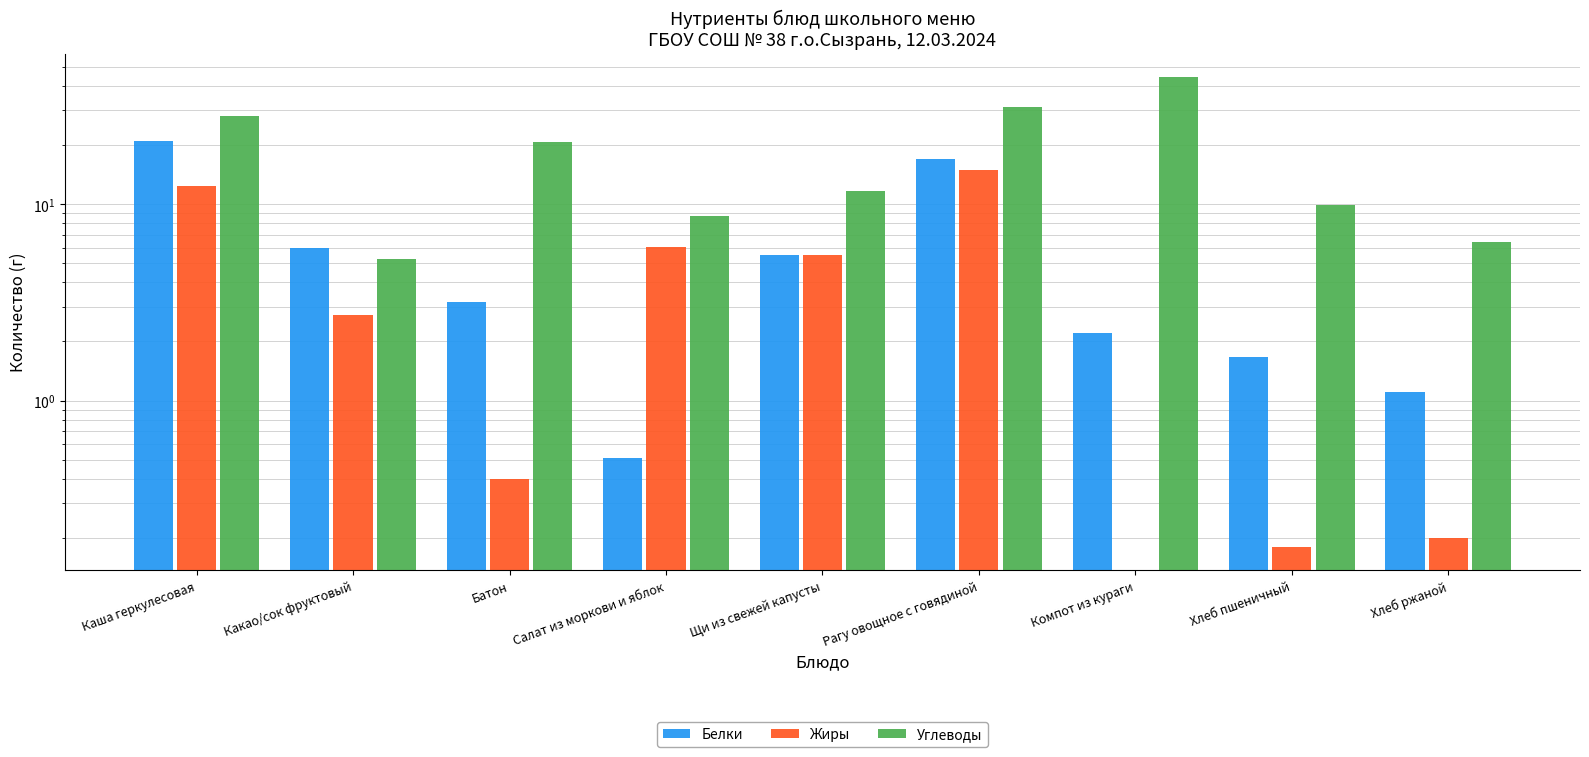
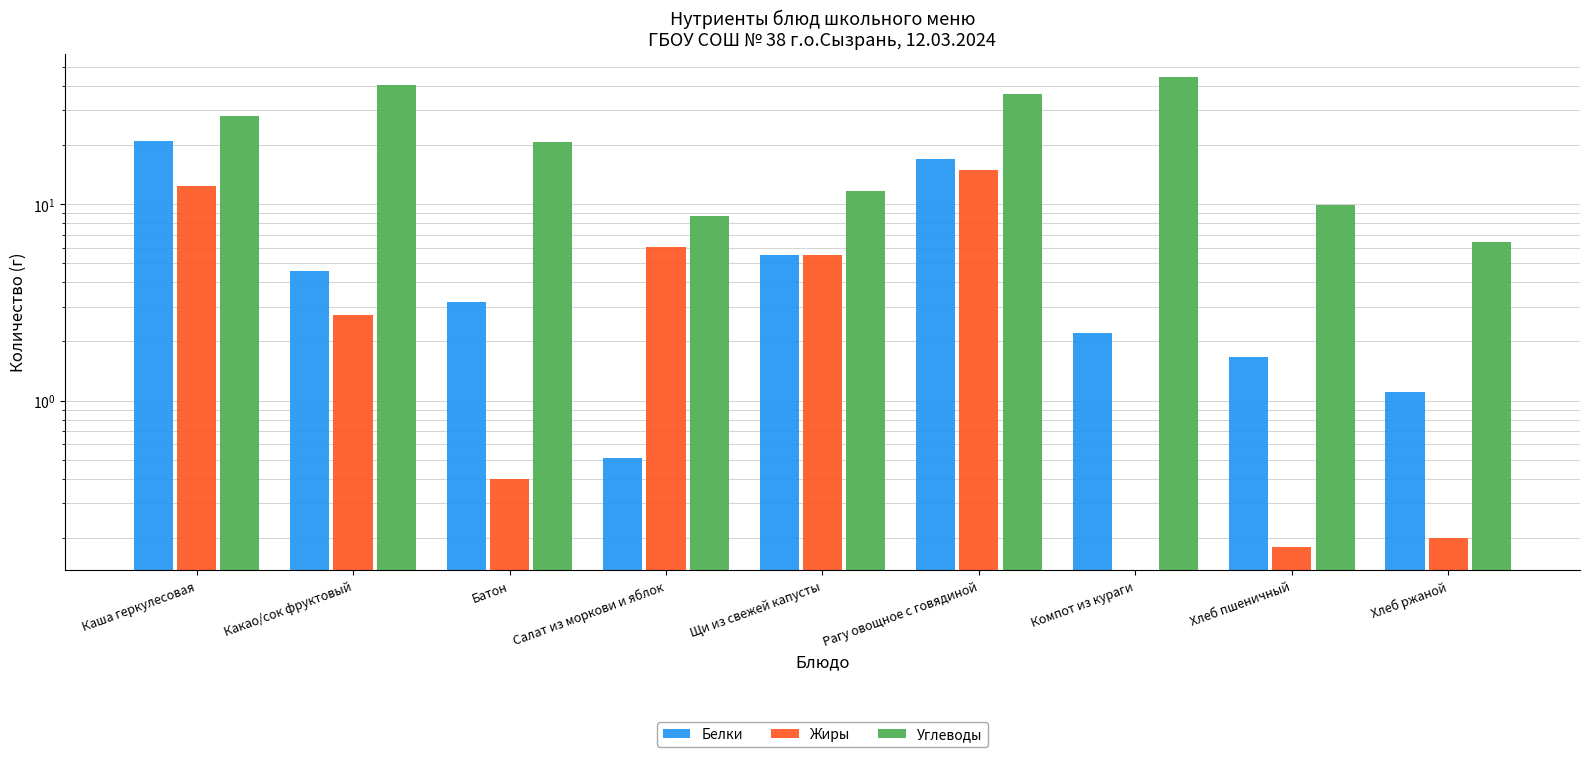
  {
    "Белки": {
      "Каша геркулесовая": 21,
-     "Какао/сок фруктовый": 6.0,
+     "Какао/сок фруктовый": 4.6,
      "Батон": 3.2,
      "Салат из моркови и яблок": 0.5,
      "Щи из свежей капусты": 5.5,
      "Рагу овощное с говядиной": 17,
      "Компот из кураги": 2.2,
      "Хлеб пшеничный": 1.7,
      "Хлеб ржаной": 1.1
    },
    "Жиры": {
      "Каша геркулесовая": 12,
      "Какао/сок фруктовый": 2.7,
      "Батон": 0.4,
      "Салат из моркови и яблок": 6.0,
      "Щи из свежей капусты": 5.5,
      "Рагу овощное с говядиной": 15,
      "Хлеб пшеничный": 0.18,
      "Хлеб ржаной": 0.2
    },
    "Углеводы": {
      "Каша геркулесовая": 28,
-     "Какао/сок фруктовый": 5.3,
+     "Какао/сок фруктовый": 40,
      "Батон": 21,
      "Салат из моркови и яблок": 9,
      "Щи из свежей капусты": 12,
-     "Рагу овощное с говядиной": 31,
+     "Рагу овощное с говядиной": 36,
      "Компот из кураги": 44,
      "Хлеб пшеничный": 10,
      "Хлеб ржаной": 6.4
    }
  }
